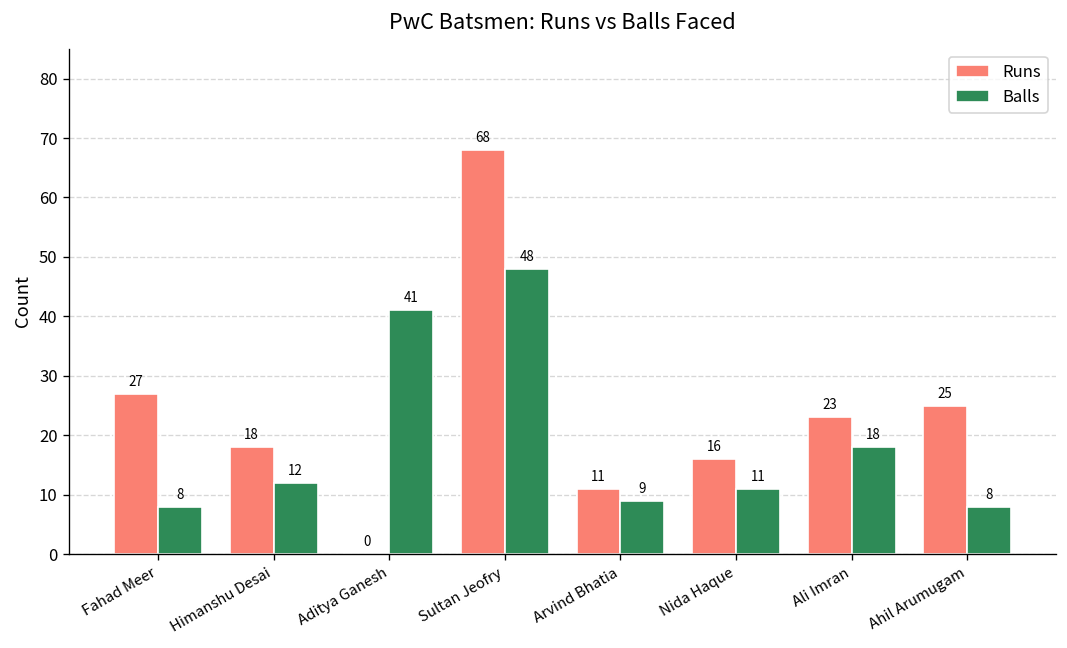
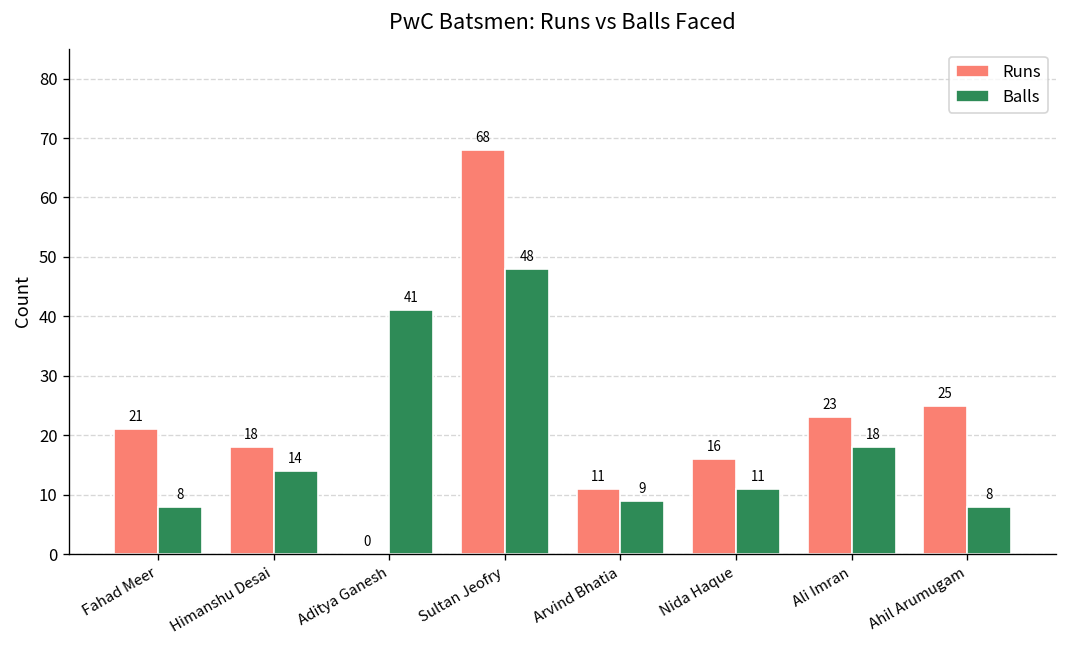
  {
    "Runs": {
-     "Fahad Meer": 27,
+     "Fahad Meer": 21,
      "Himanshu Desai": 18,
      "Aditya Ganesh": 0,
      "Sultan Jeofry": 68,
      "Arvind Bhatia": 11,
      "Nida Haque": 16,
      "Ali Imran": 23,
      "Ahil Arumugam": 25
    },
    "Balls": {
      "Fahad Meer": 8,
-     "Himanshu Desai": 12,
+     "Himanshu Desai": 14,
      "Aditya Ganesh": 41,
      "Sultan Jeofry": 48,
      "Arvind Bhatia": 9,
      "Nida Haque": 11,
      "Ali Imran": 18,
      "Ahil Arumugam": 8
    }
  }
